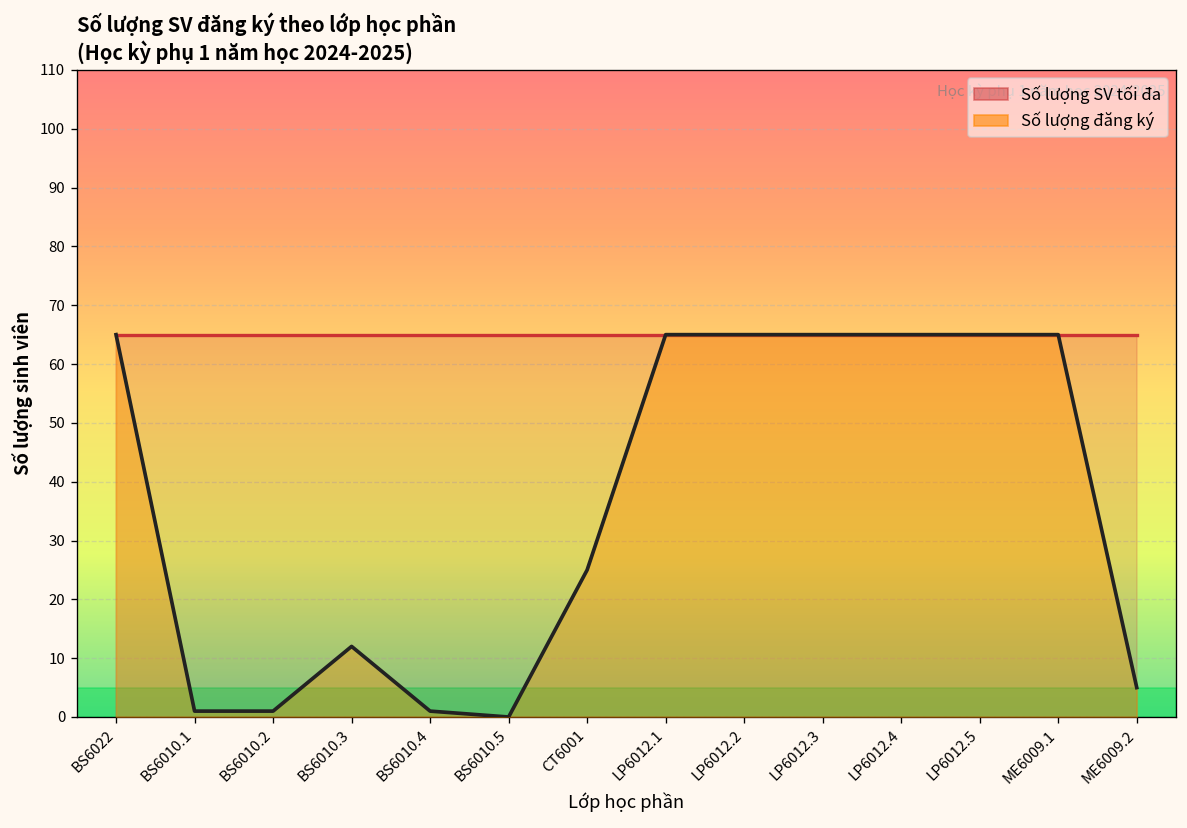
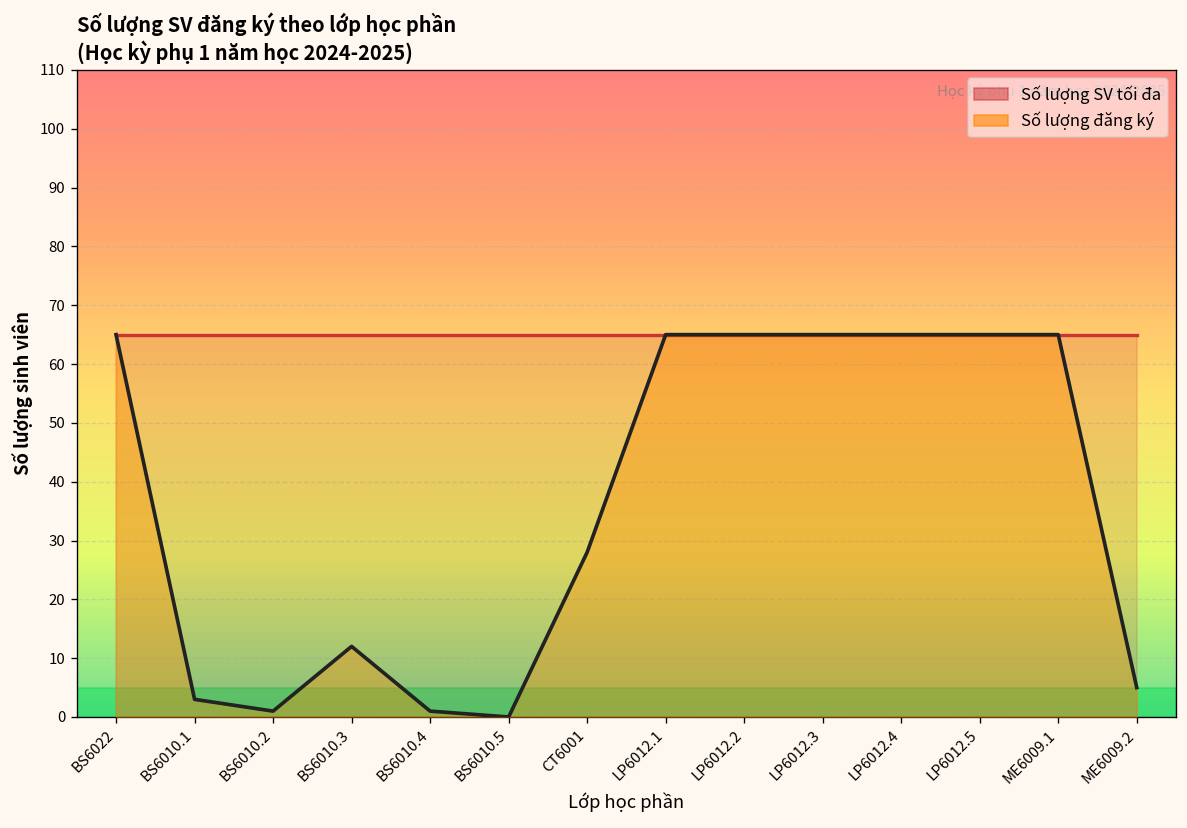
  {
    "Số lượng SV tối đa": {
      "BS6010.1": 65,
      "BS6010.2": 65,
      "BS6010.3": 65,
      "BS6010.4": 65,
      "BS6010.5": 65,
      "CT6001": 65,
      "ME6009.2": 65
    },
    "Số lượng đăng ký": {
-     "BS6010.1": 1,
+     "BS6010.1": 3,
      "BS6010.2": 1,
      "BS6010.3": 12,
      "BS6010.4": 1,
      "BS6010.5": 0,
-     "CT6001": 25,
+     "CT6001": 28,
      "ME6009.2": 5
    }
  }
